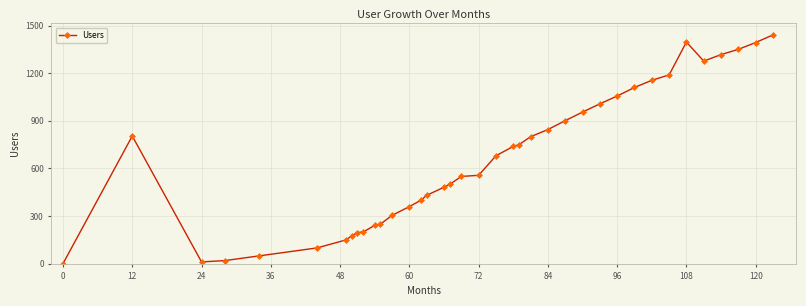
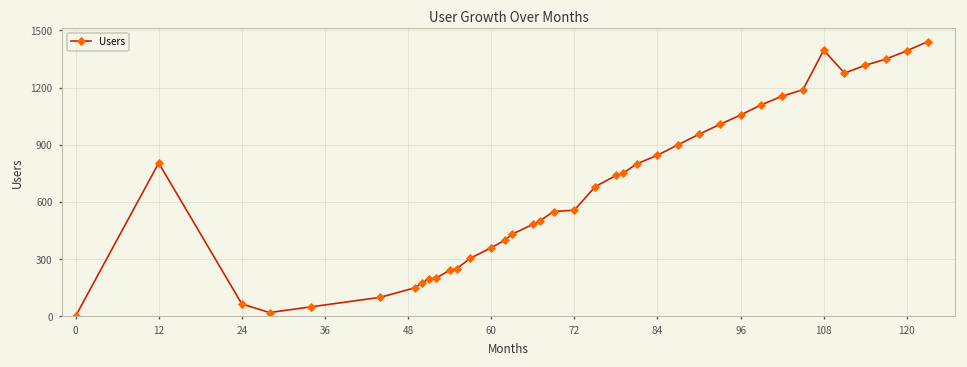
  {
    "0": 0,
    "12": 800,
-   "24": 10,
+   "24": 70,
    "60": 360,
    "72": 560,
    "84": 850,
    "96": 1060,
    "108": 1400,
    "120": 1390
  }
